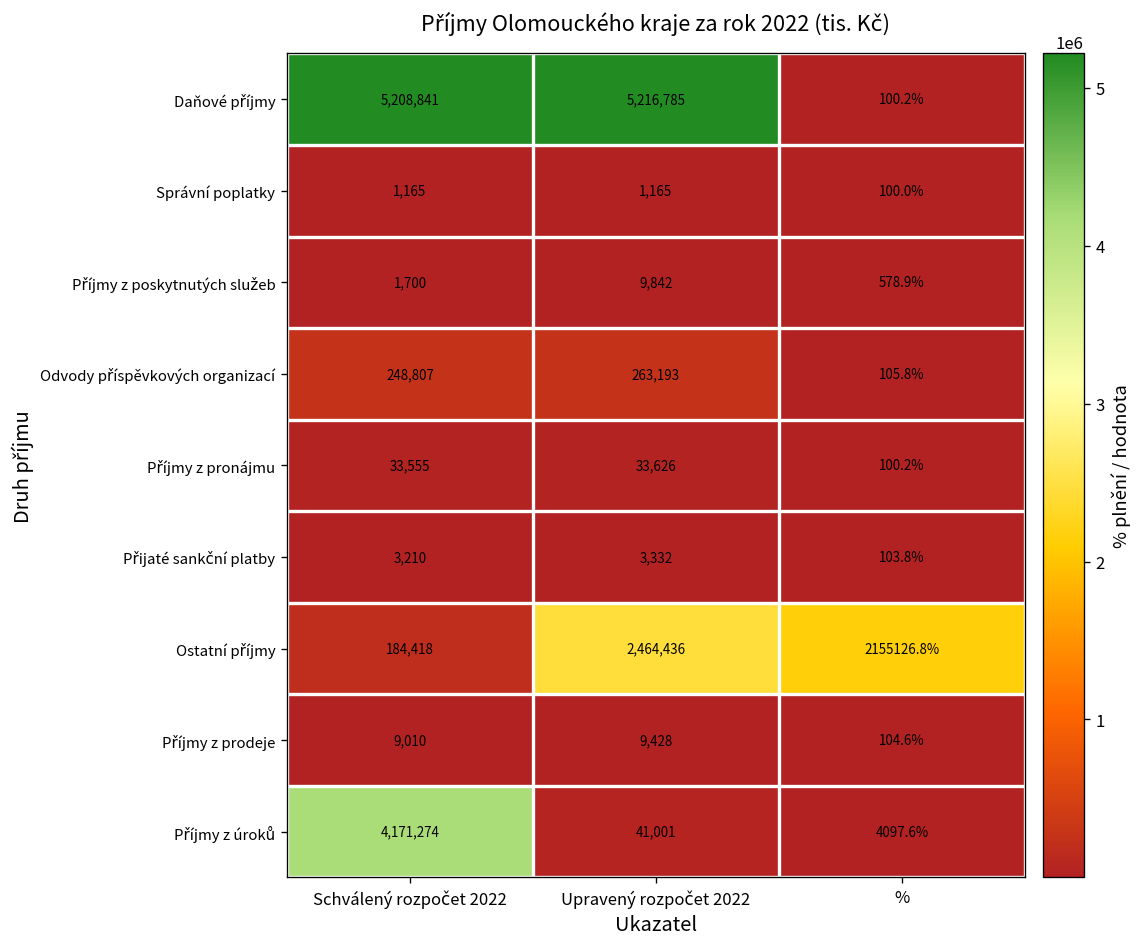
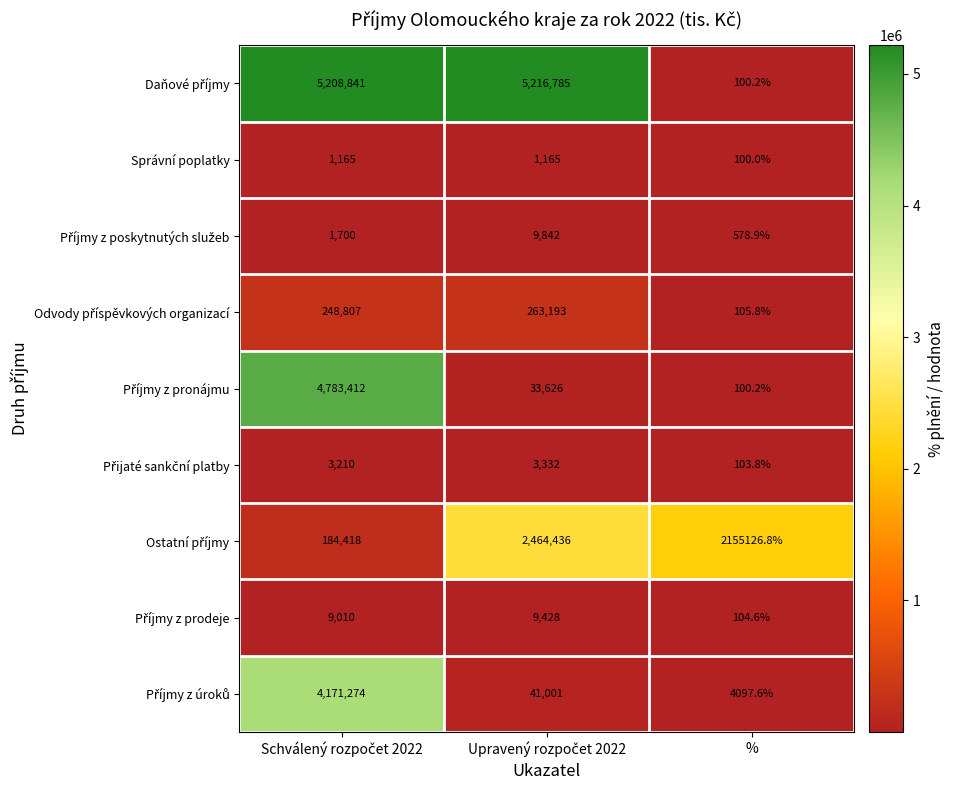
  {
    "Daňové příjmy": {
      "Schválený rozpočet 2022": "5,208,841",
      "Upravený rozpočet 2022": "5,216,785",
      "%": "100.2%"
    },
    "Správní poplatky": {
      "Schválený rozpočet 2022": "1,165",
      "Upravený rozpočet 2022": "1,165",
      "%": "100.0%"
    },
    "Příjmy z poskytnutých služeb": {
      "Schválený rozpočet 2022": "1,700",
      "Upravený rozpočet 2022": "9,842",
      "%": "578.9%"
    },
    "Odvody příspěvkových organizací": {
      "Schválený rozpočet 2022": "248,807",
      "Upravený rozpočet 2022": "263,193",
      "%": "105.8%"
    },
    "Příjmy z pronájmu": {
-     "Schválený rozpočet 2022": "33,555",
+     "Schválený rozpočet 2022": "4,783,412",
      "Upravený rozpočet 2022": "33,626",
      "%": "100.2%"
    },
    "Přijaté sankční platby": {
      "Schválený rozpočet 2022": "3,210",
      "Upravený rozpočet 2022": "3,332",
      "%": "103.8%"
    },
    "Ostatní příjmy": {
      "Schválený rozpočet 2022": "184,418",
      "Upravený rozpočet 2022": "2,464,436",
      "%": "2155126.8%"
    },
    "Příjmy z prodeje": {
      "Schválený rozpočet 2022": "9,010",
      "Upravený rozpočet 2022": "9,428",
      "%": "104.6%"
    },
    "Příjmy z úroků": {
      "Schválený rozpočet 2022": "4,171,274",
      "Upravený rozpočet 2022": "41,001",
      "%": "4097.6%"
    }
  }
